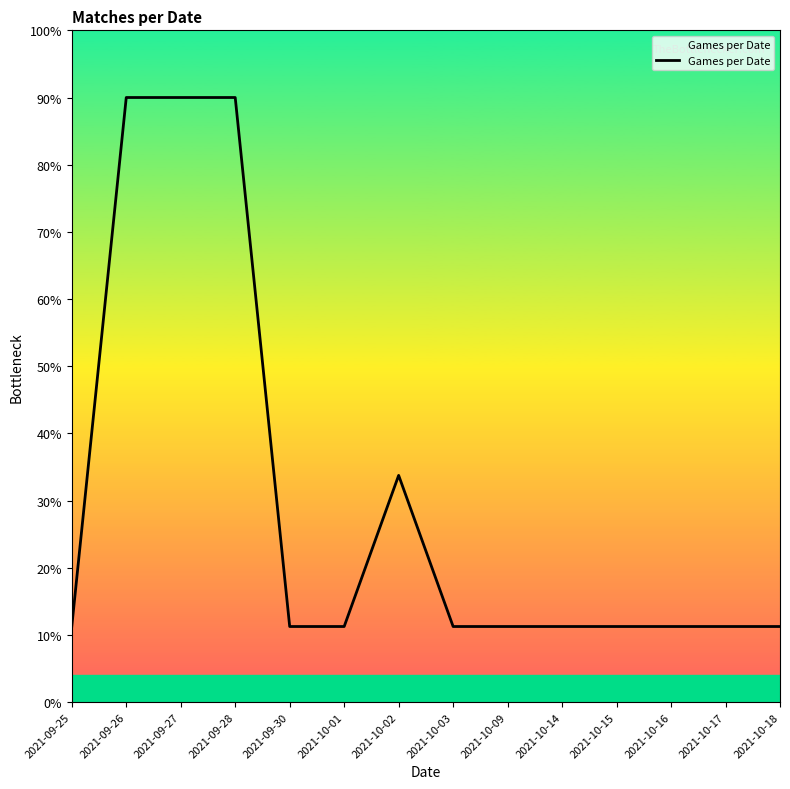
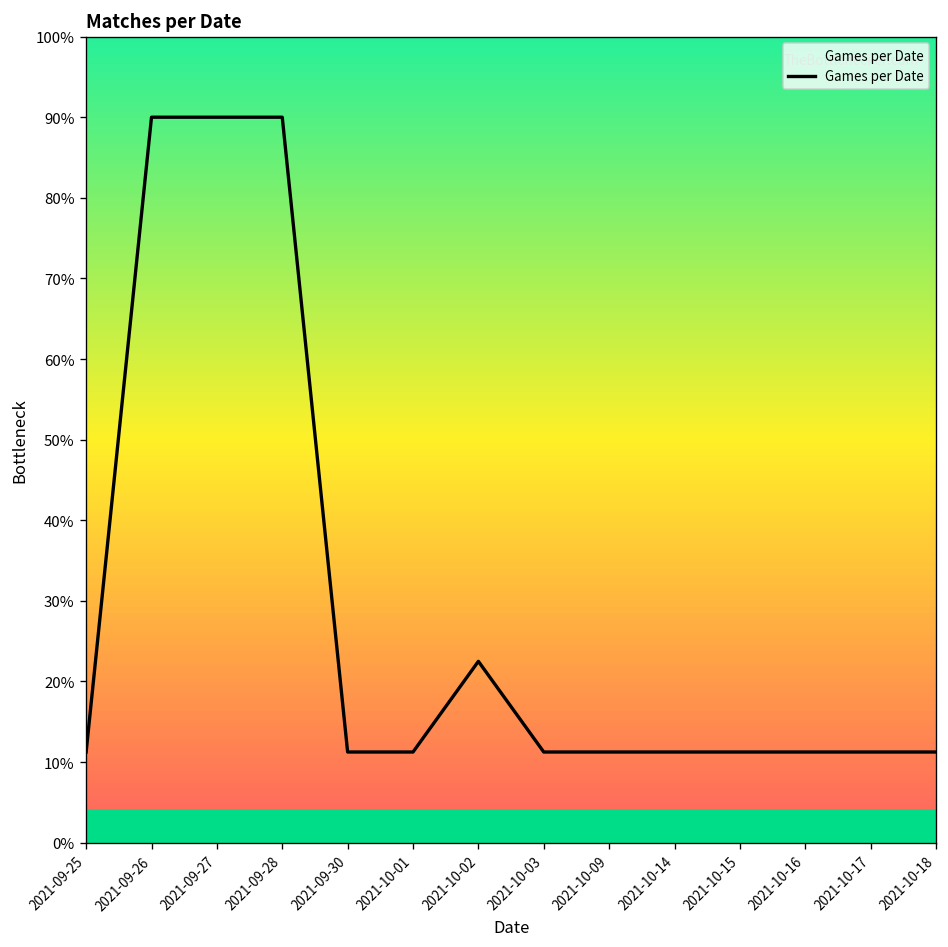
  {
    "2021-09-25": "11%",
    "2021-09-26": "90%",
    "2021-09-27": "90%",
    "2021-09-28": "90%",
    "2021-09-30": "11%",
    "2021-10-01": "11%",
-   "2021-10-02": "34%",
+   "2021-10-02": "23%",
    "2021-10-03": "11%",
    "2021-10-09": "11%",
    "2021-10-14": "11%",
    "2021-10-15": "11%",
    "2021-10-16": "11%",
    "2021-10-17": "11%",
    "2021-10-18": "11%"
  }
